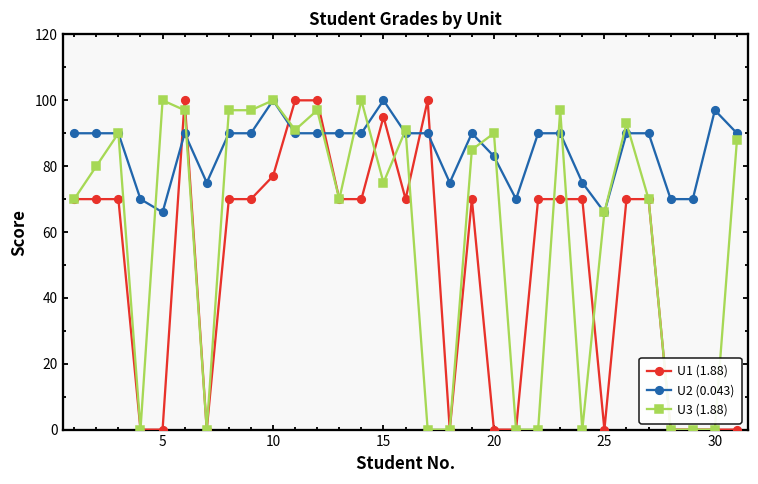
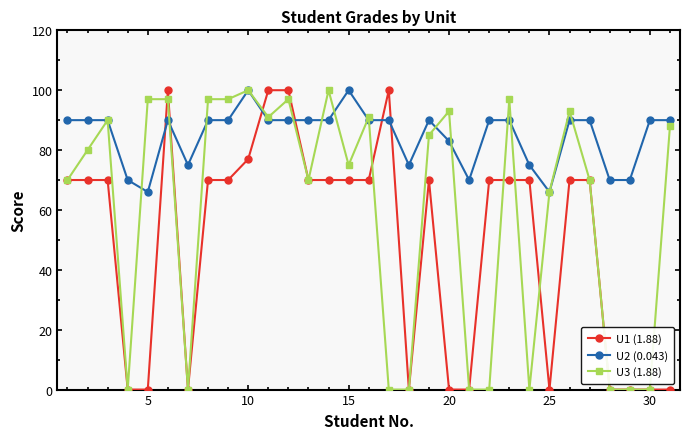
  {
    "U1 (1.88)": {
      "5": 0,
      "10": 77,
-     "15": 95,
+     "15": 70,
      "20": 0,
      "25": 0
    },
    "U2 (0.043)": {
      "5": 66,
      "15": 100,
      "20": 83,
-     "30": 97
+     "30": 90
    },
    "U3 (1.88)": {
-     "5": 100,
+     "5": 97,
      "15": 75,
-     "20": 90
+     "20": 93
    }
  }
